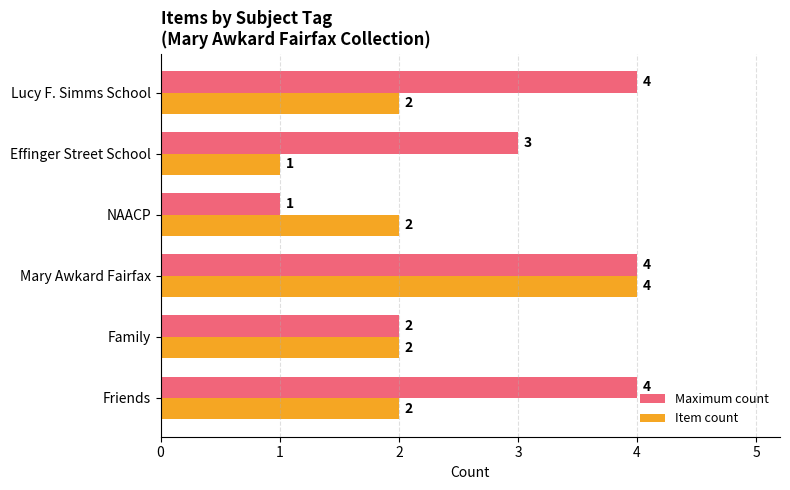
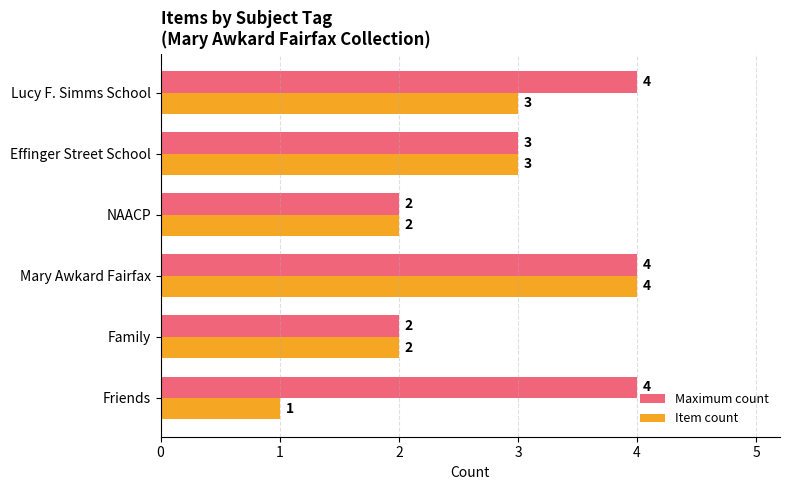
  {
    "Maximum count": {
      "Lucy F. Simms School": 4,
      "Effinger Street School": 3,
-     "NAACP": 1,
+     "NAACP": 2,
      "Mary Awkard Fairfax": 4,
      "Family": 2,
      "Friends": 4
    },
    "Item count": {
-     "Lucy F. Simms School": 2,
-     "Effinger Street School": 1,
+     "Lucy F. Simms School": 3,
+     "Effinger Street School": 3,
      "NAACP": 2,
      "Mary Awkard Fairfax": 4,
      "Family": 2,
-     "Friends": 2
+     "Friends": 1
    }
  }
